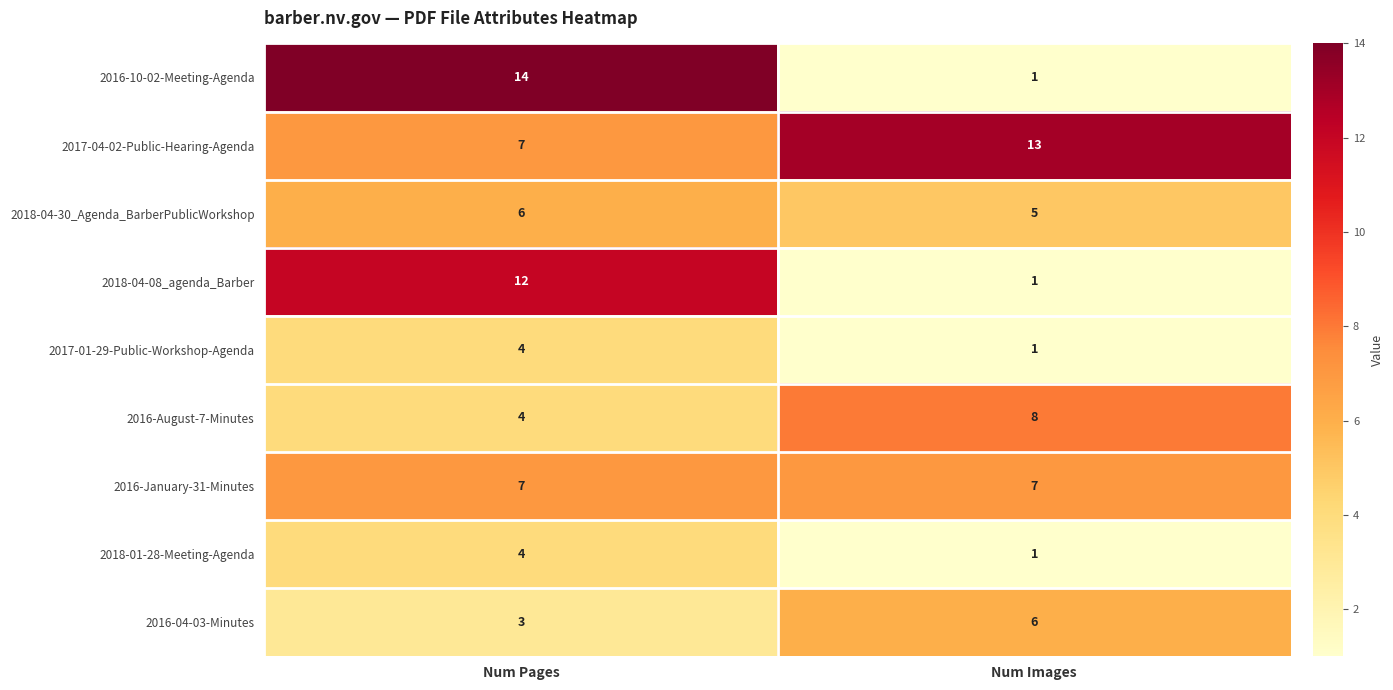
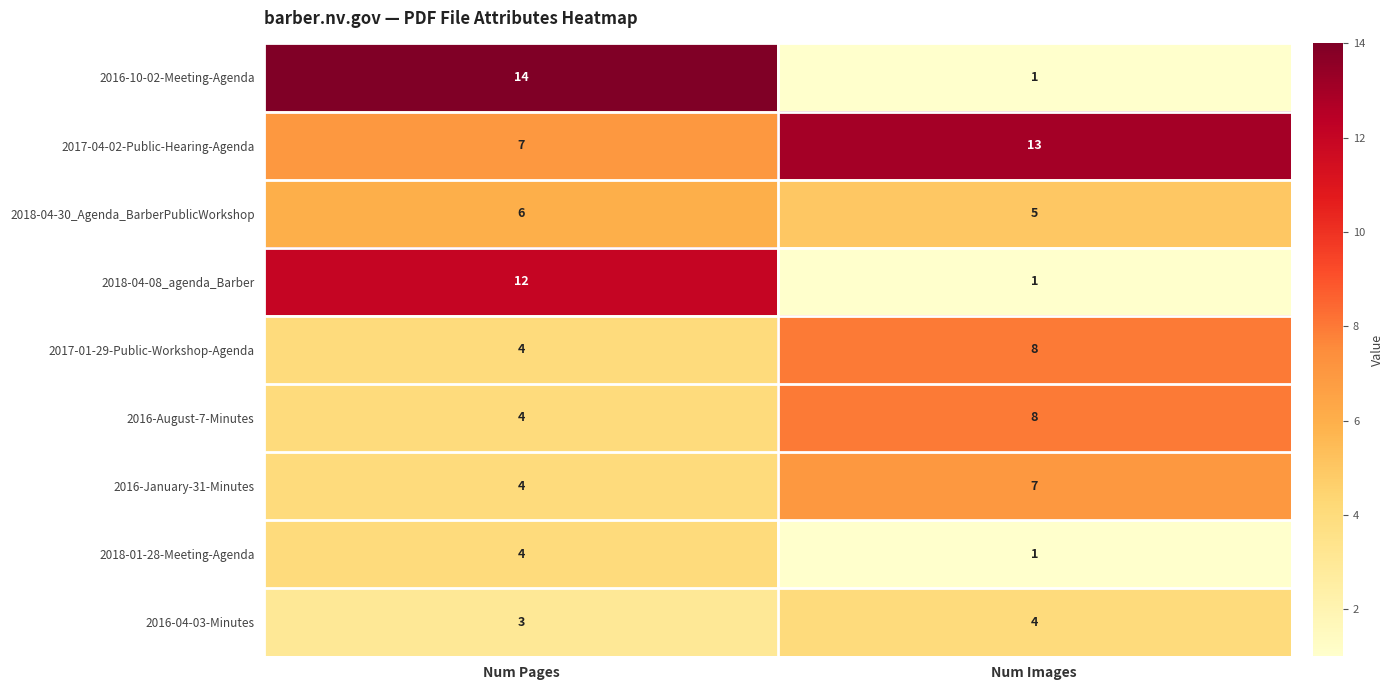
  {
    "2016-10-02-Meeting-Agenda": {
      "Num Pages": 14,
      "Num Images": 1
    },
    "2017-04-02-Public-Hearing-Agenda": {
      "Num Pages": 7,
      "Num Images": 13
    },
    "2018-04-30_Agenda_BarberPublicWorkshop": {
      "Num Pages": 6,
      "Num Images": 5
    },
    "2018-04-08_agenda_Barber": {
      "Num Pages": 12,
      "Num Images": 1
    },
    "2017-01-29-Public-Workshop-Agenda": {
      "Num Pages": 4,
-     "Num Images": 1
+     "Num Images": 8
    },
    "2016-August-7-Minutes": {
      "Num Pages": 4,
      "Num Images": 8
    },
    "2016-January-31-Minutes": {
-     "Num Pages": 7,
+     "Num Pages": 4,
      "Num Images": 7
    },
    "2018-01-28-Meeting-Agenda": {
      "Num Pages": 4,
      "Num Images": 1
    },
    "2016-04-03-Minutes": {
      "Num Pages": 3,
-     "Num Images": 6
+     "Num Images": 4
    }
  }
